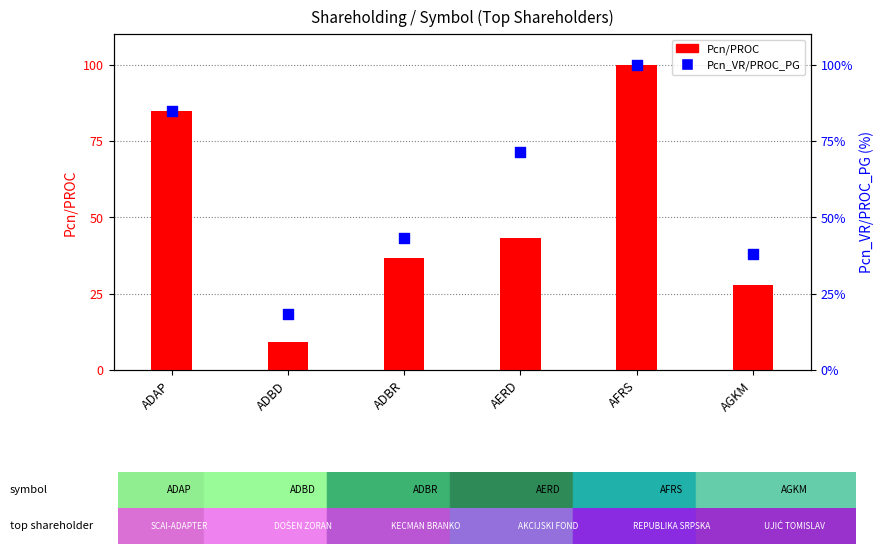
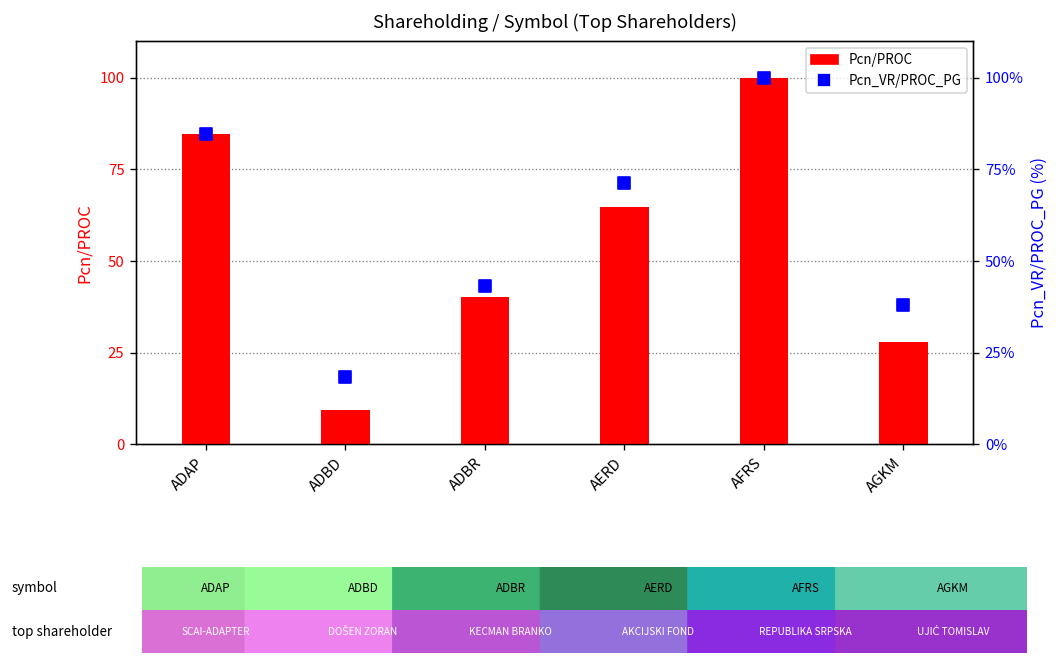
  {
    "Pcn/PROC": {
      "ADAP": 85,
      "ADBD": 9,
-     "ADBR": 37,
-     "AERD": 43,
+     "ADBR": 40,
+     "AERD": 65,
      "AFRS": 100,
      "AGKM": 28
    }
  }
